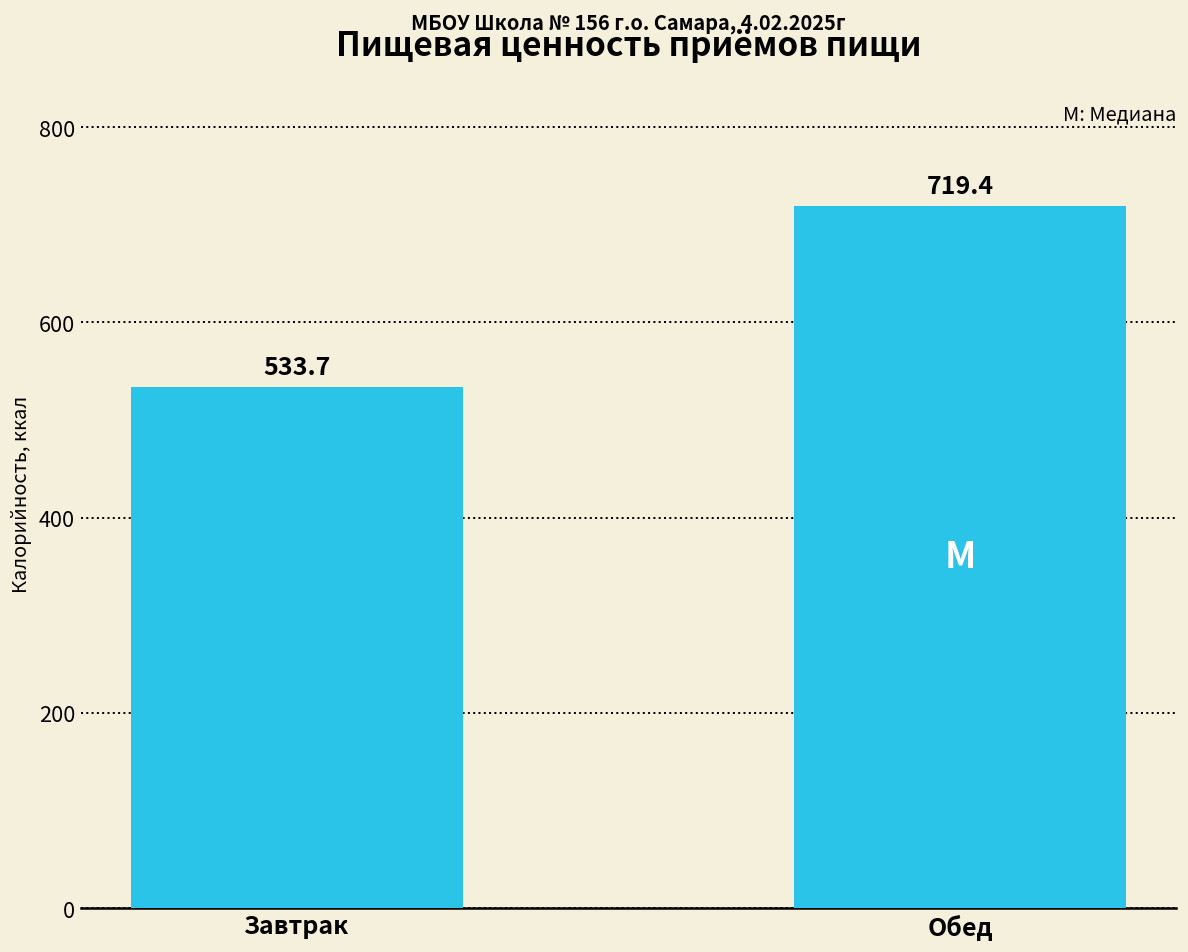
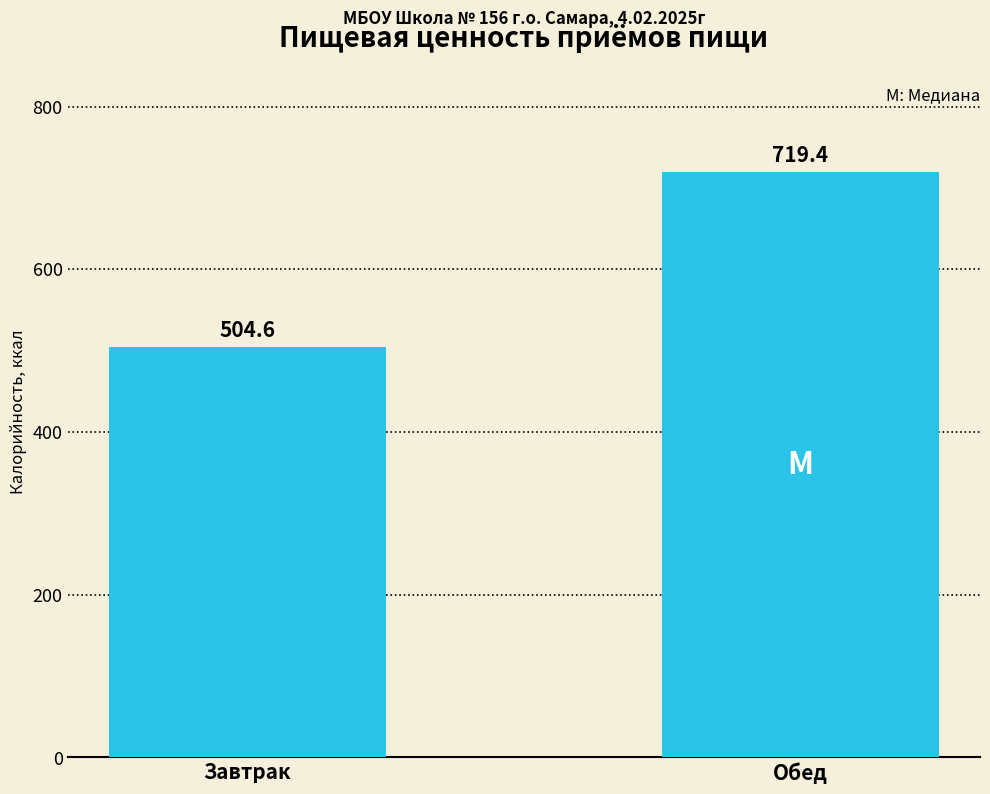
  {
-   "Завтрак": 533.7,
+   "Завтрак": 504.6,
    "Обед": 719.4
  }
